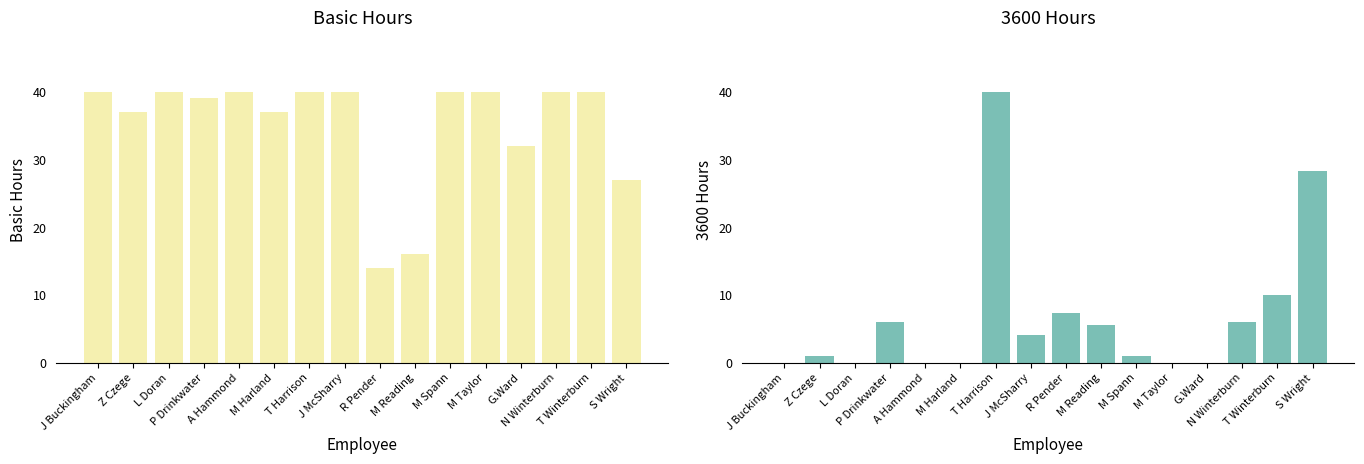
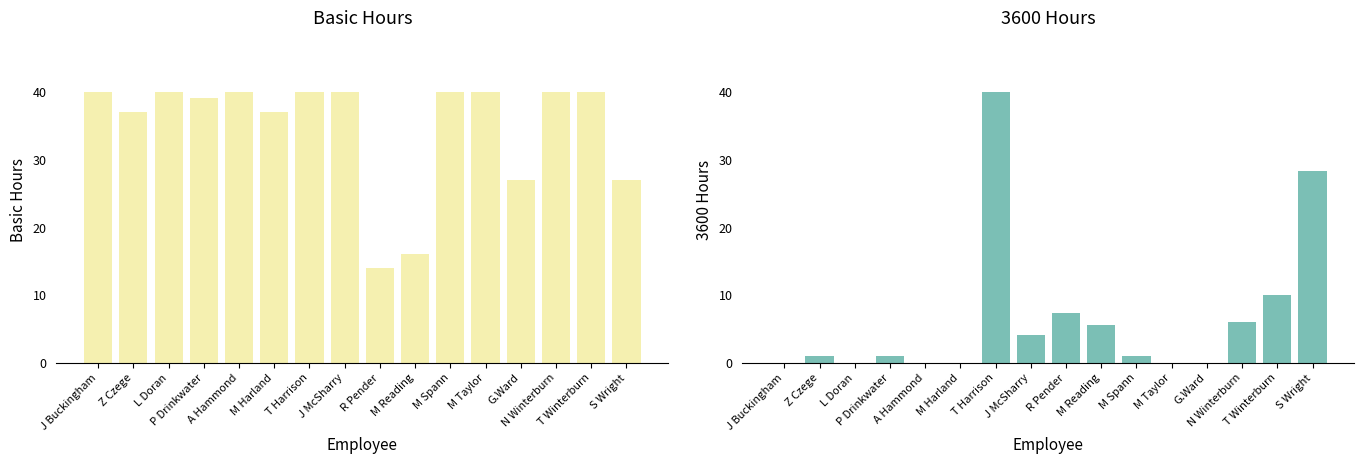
  {
    "Basic Hours": {
      "J Buckingham": 40,
      "Z Czege": 37,
      "L Doran": 40,
      "P Drinkwater": 39,
      "A Hammond": 40,
      "M Harland": 37,
      "T Harrison": 40,
      "J McSharry": 40,
      "R Pender": 14,
      "M Reading": 16,
      "M Spann": 40,
      "M Taylor": 40,
-     "G.Ward": 32,
+     "G.Ward": 27,
      "N Winterburn": 40,
      "T Winterburn": 40,
      "S Wright": 27
    },
    "3600 Hours": {
      "J Buckingham": 0,
      "Z Czege": 1,
      "L Doran": 0,
-     "P Drinkwater": 6,
+     "P Drinkwater": 1,
      "A Hammond": 0,
      "M Harland": 0,
      "T Harrison": 40,
      "J McSharry": 4,
      "R Pender": 7,
      "M Reading": 6,
      "M Spann": 1,
      "M Taylor": 0,
      "G.Ward": 0,
      "N Winterburn": 6,
      "T Winterburn": 10,
      "S Wright": 28
    }
  }
